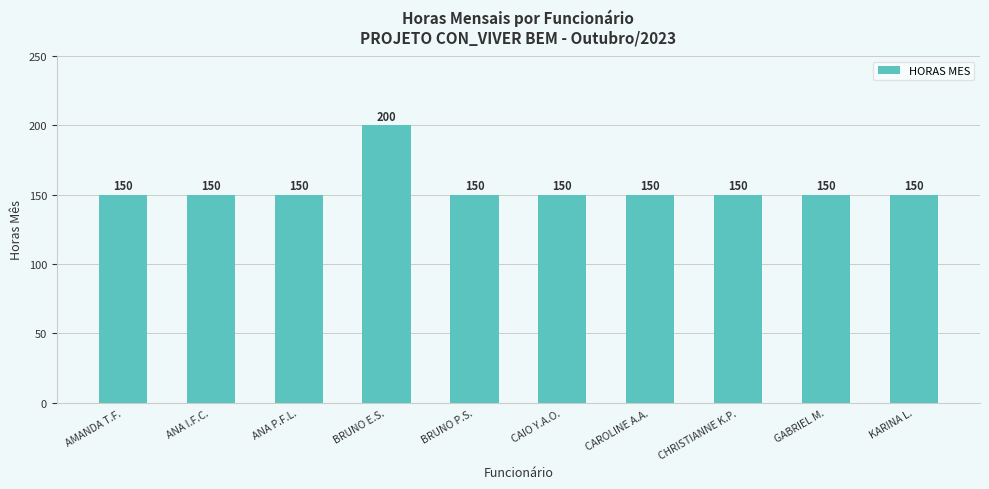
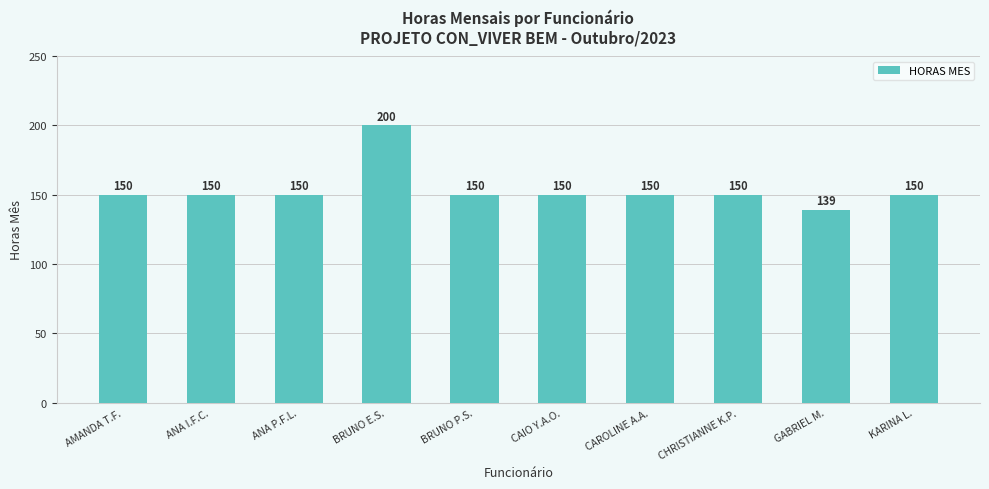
  {
    "AMANDA T.F.": 150,
    "ANA I.F.C.": 150,
    "ANA P.F.L.": 150,
    "BRUNO E.S.": 200,
    "BRUNO P.S.": 150,
    "CAIO Y.A.O.": 150,
    "CAROLINE A.A.": 150,
    "CHRISTIANNE K.P.": 150,
-   "GABRIEL M.": 150,
+   "GABRIEL M.": 139,
    "KARINA L.": 150
  }
